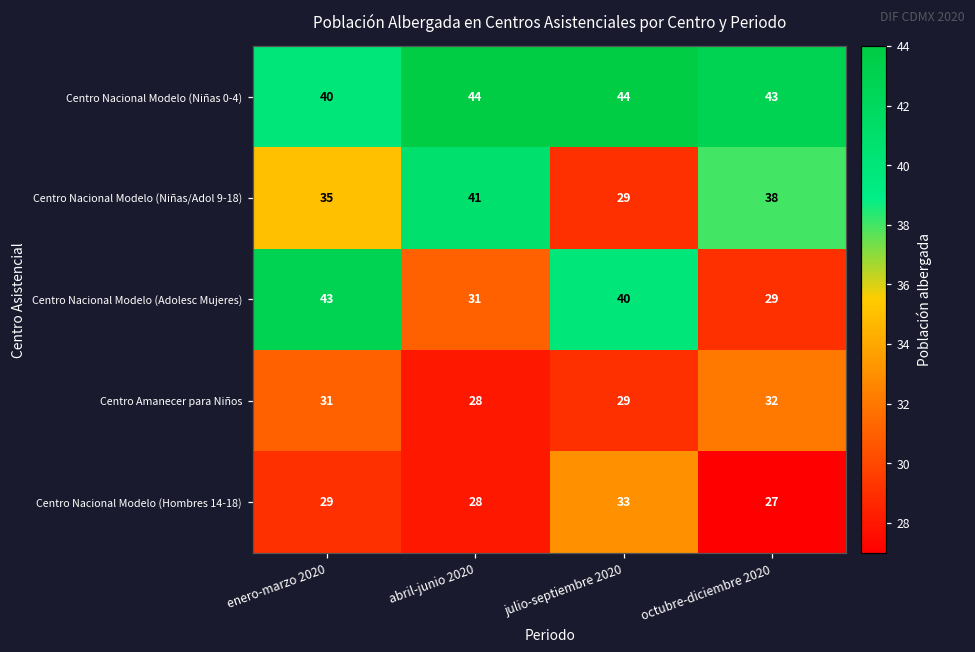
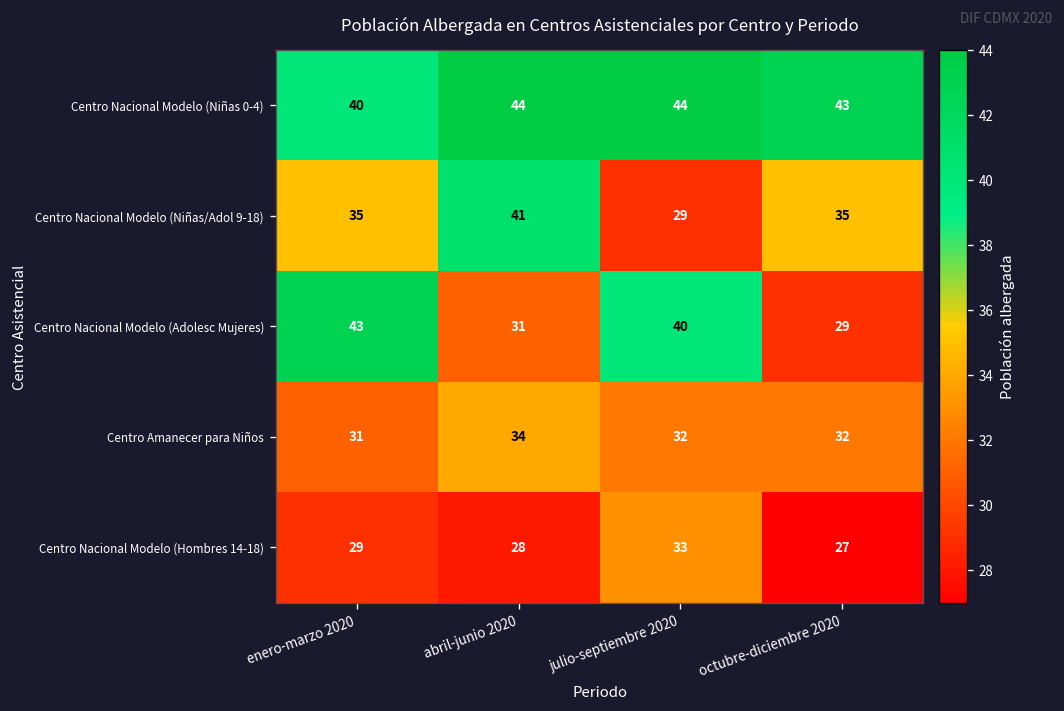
  {
    "Centro Nacional Modelo (Niñas 0-4)": {
      "enero-marzo 2020": 40,
      "abril-junio 2020": 44,
      "julio-septiembre 2020": 44,
      "octubre-diciembre 2020": 43
    },
    "Centro Nacional Modelo (Niñas/Adol 9-18)": {
      "enero-marzo 2020": 35,
      "abril-junio 2020": 41,
      "julio-septiembre 2020": 29,
-     "octubre-diciembre 2020": 38
+     "octubre-diciembre 2020": 35
    },
    "Centro Nacional Modelo (Adolesc Mujeres)": {
      "enero-marzo 2020": 43,
      "abril-junio 2020": 31,
      "julio-septiembre 2020": 40,
      "octubre-diciembre 2020": 29
    },
    "Centro Amanecer para Niños": {
      "enero-marzo 2020": 31,
-     "abril-junio 2020": 28,
-     "julio-septiembre 2020": 29,
+     "abril-junio 2020": 34,
+     "julio-septiembre 2020": 32,
      "octubre-diciembre 2020": 32
    },
    "Centro Nacional Modelo (Hombres 14-18)": {
      "enero-marzo 2020": 29,
      "abril-junio 2020": 28,
      "julio-septiembre 2020": 33,
      "octubre-diciembre 2020": 27
    }
  }
